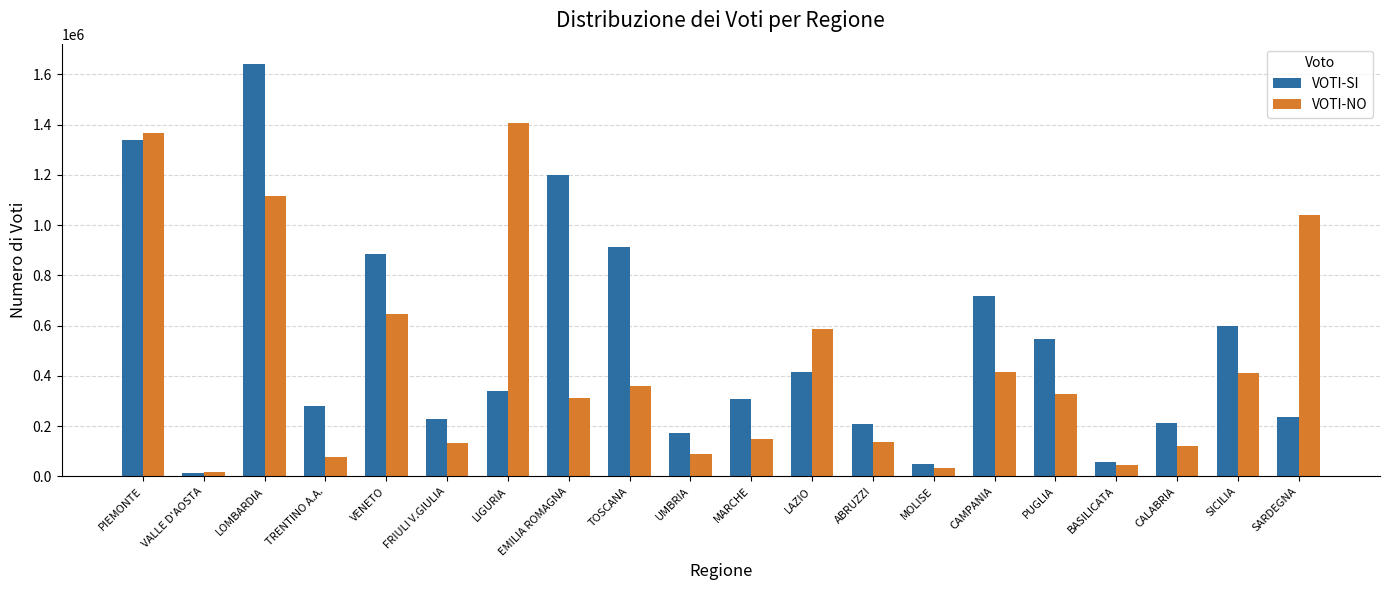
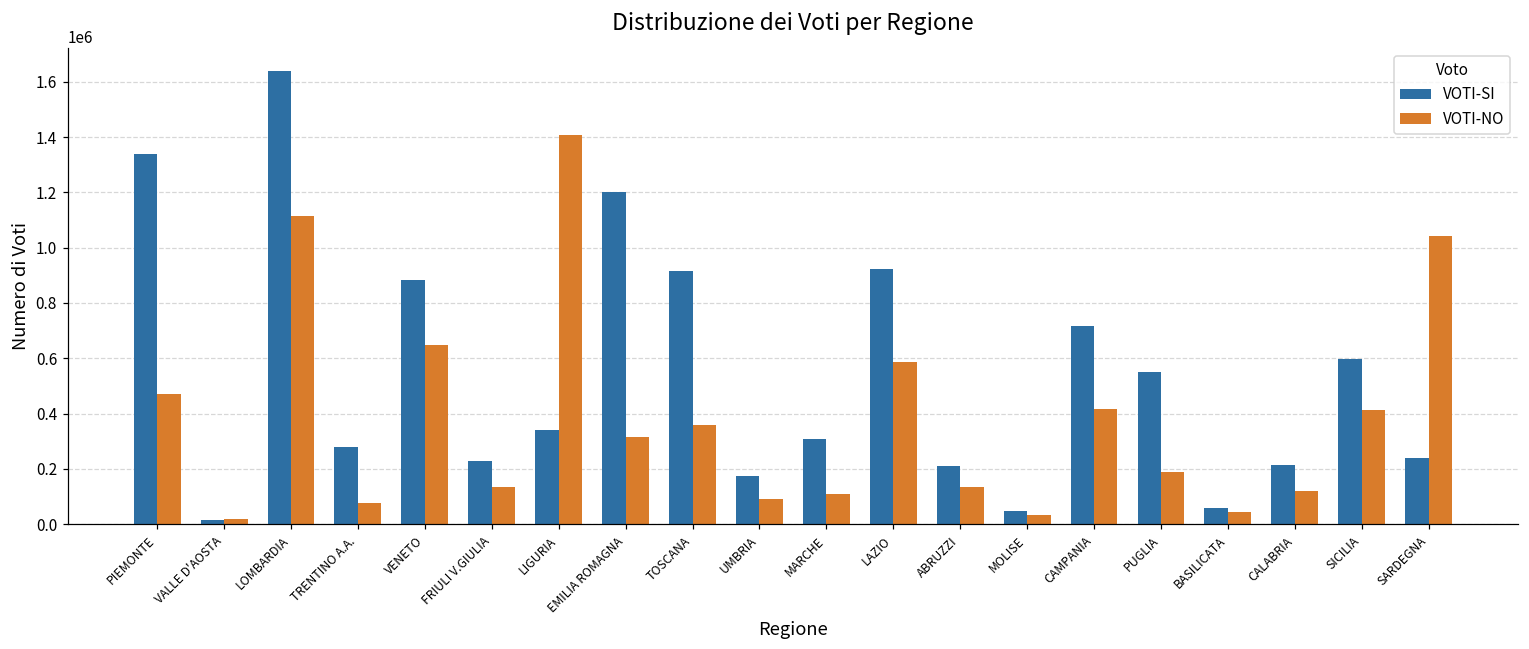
  {
    "VOTI-SI": {
      "PIEMONTE": 1340000,
      "VALLE D'AOSTA": 10000,
      "LOMBARDIA": 1640000,
      "TRENTINO A.A.": 280000,
      "VENETO": 880000,
      "FRIULI V.GIULIA": 230000,
      "LIGURIA": 340000,
      "EMILIA ROMAGNA": 1200000,
      "TOSCANA": 910000,
      "UMBRIA": 170000,
      "MARCHE": 310000,
-     "LAZIO": 410000,
+     "LAZIO": 920000,
      "ABRUZZI": 210000,
      "MOLISE": 50000,
      "CAMPANIA": 720000,
      "PUGLIA": 550000,
      "BASILICATA": 60000,
      "CALABRIA": 210000,
      "SICILIA": 600000,
      "SARDEGNA": 240000
    },
    "VOTI-NO": {
-     "PIEMONTE": 1360000,
+     "PIEMONTE": 470000,
      "VALLE D'AOSTA": 20000,
      "LOMBARDIA": 1110000,
      "TRENTINO A.A.": 80000,
      "VENETO": 650000,
      "FRIULI V.GIULIA": 130000,
      "LIGURIA": 1410000,
      "EMILIA ROMAGNA": 310000,
      "TOSCANA": 360000,
      "UMBRIA": 90000,
-     "MARCHE": 150000,
+     "MARCHE": 110000,
      "LAZIO": 590000,
      "ABRUZZI": 140000,
      "MOLISE": 30000,
      "CAMPANIA": 410000,
-     "PUGLIA": 330000,
+     "PUGLIA": 190000,
      "BASILICATA": 40000,
      "CALABRIA": 120000,
      "SICILIA": 410000,
      "SARDEGNA": 1040000
    }
  }
